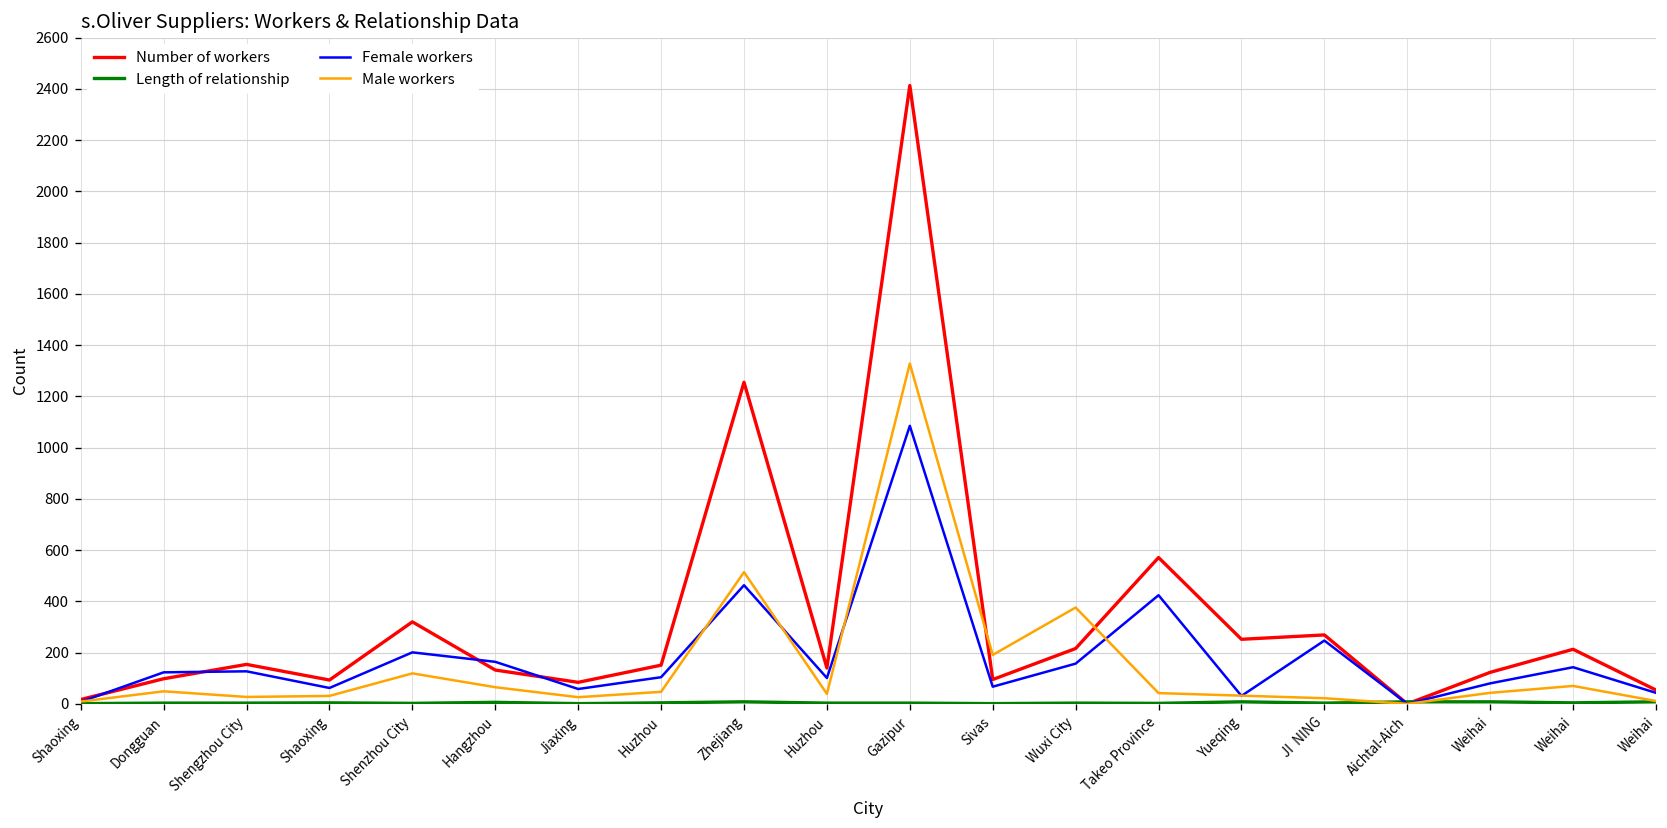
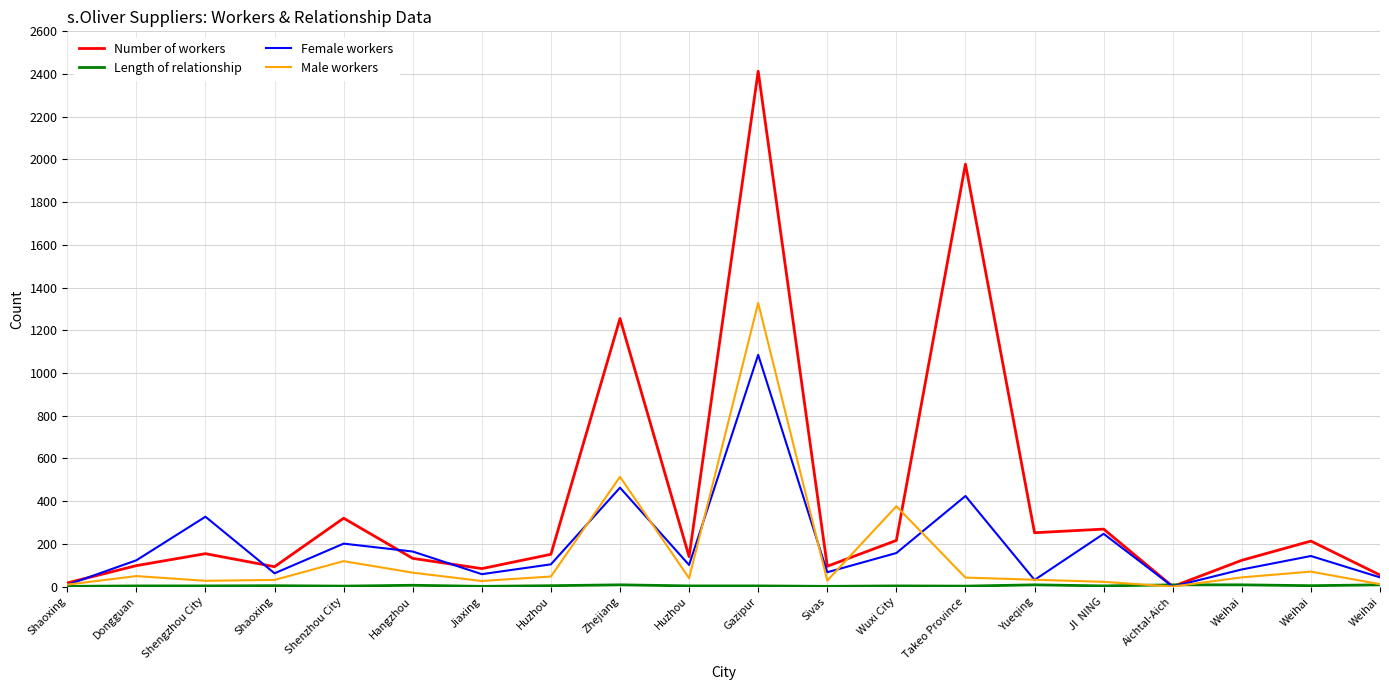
  {
    "Number of workers": {
      "Dongguan": 100,
      "Shengzhou City": 150,
      "Shenzhou City": 320,
      "Hangzhou": 130,
      "Jiaxing": 80,
      "Zhejiang": 1260,
      "Gazipur": 2410,
      "Sivas": 100,
      "Wuxi City": 220,
-     "Takeo Province": 570,
+     "Takeo Province": 1980,
      "Yueqing": 250,
      "JI NING": 270
    },
    "Length of relationship": {
      "Dongguan": 0,
      "Shengzhou City": 0,
      "Shenzhou City": 0,
      "Hangzhou": 10,
      "Jiaxing": 0,
      "Zhejiang": 10,
      "Gazipur": 0,
      "Sivas": 0,
      "Wuxi City": 0,
      "Takeo Province": 0,
      "Yueqing": 10,
      "JI NING": 0
    },
    "Female workers": {
      "Dongguan": 120,
-     "Shengzhou City": 130,
+     "Shengzhou City": 330,
      "Shenzhou City": 200,
      "Hangzhou": 160,
      "Jiaxing": 60,
      "Zhejiang": 460,
      "Gazipur": 1090,
      "Sivas": 70,
      "Wuxi City": 160,
      "Takeo Province": 420,
      "JI NING": 250
    },
    "Male workers": {
      "Dongguan": 50,
      "Shengzhou City": 30,
      "Shenzhou City": 120,
      "Hangzhou": 70,
      "Jiaxing": 30,
      "Zhejiang": 510,
      "Gazipur": 1330,
-     "Sivas": 190,
+     "Sivas": 30,
      "Wuxi City": 380,
      "Takeo Province": 40,
      "JI NING": 20
    }
  }
